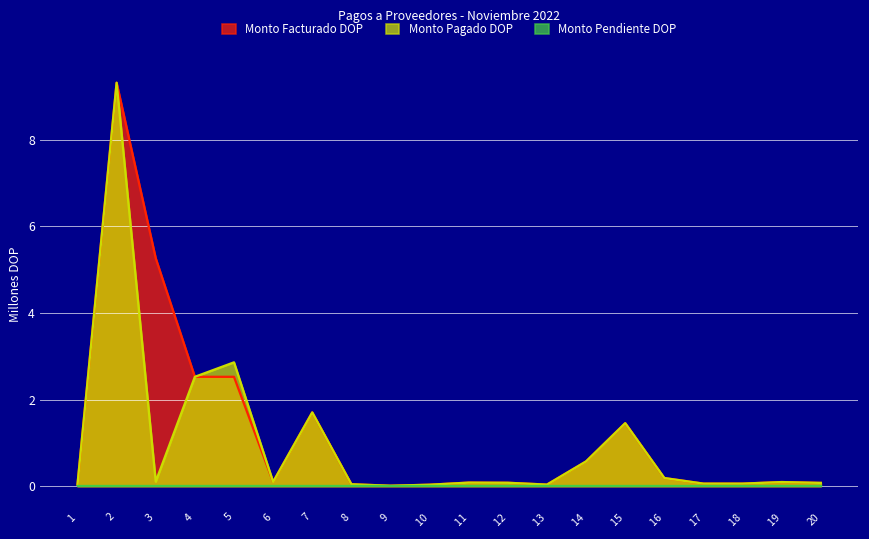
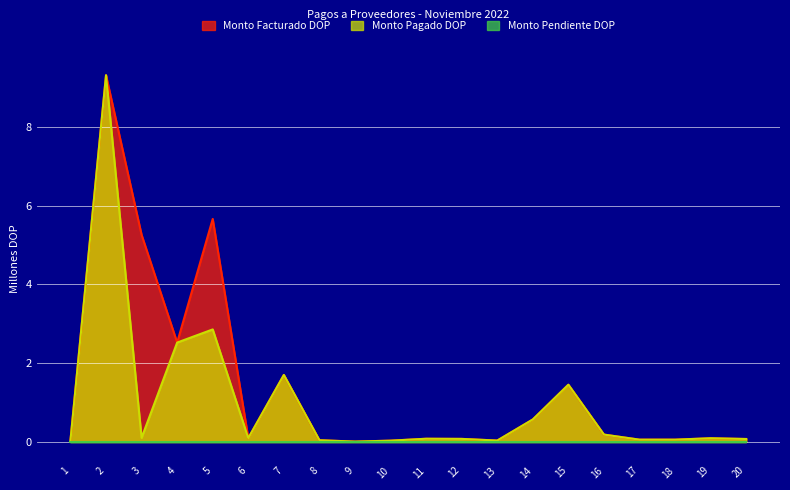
  {
    "Monto Facturado DOP": {
      "3": 5.3,
-     "5": 2.5
+     "5": 5.7
    },
    "Monto Pagado DOP": {
      "3": 0.1,
      "5": 2.9
    },
    "Monto Pendiente DOP": {
      "2": 0.0,
      "3": 0.0,
      "4": 0.0,
      "5": 0.0,
      "6": 0.0,
      "7": 0.0,
      "11": 0.0,
      "12": 0.0,
      "14": 0.0,
      "15": 0.0,
      "16": 0.0,
      "19": 0.0,
      "20": 0.0
    }
  }
